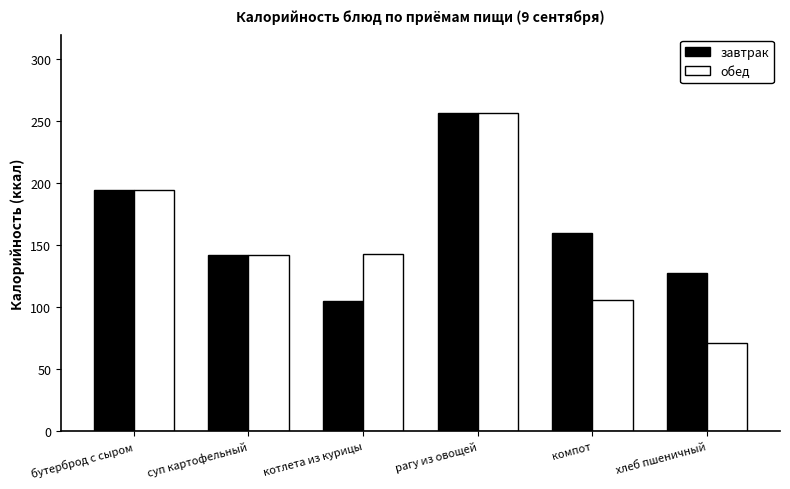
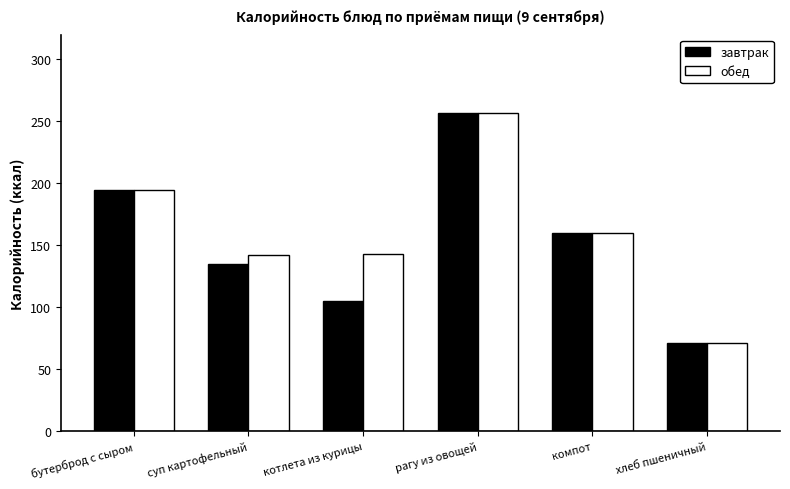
  {
    "завтрак": {
      "бутерброд с сыром": 195,
-     "суп картофельный": 142,
+     "суп картофельный": 135,
      "котлета из курицы": 105,
      "рагу из овощей": 257,
      "компот": 160,
-     "хлеб пшеничный": 128
+     "хлеб пшеничный": 71
    },
    "обед": {
      "бутерброд с сыром": 195,
      "суп картофельный": 142,
      "котлета из курицы": 143,
      "рагу из овощей": 257,
-     "компот": 106,
+     "компот": 160,
      "хлеб пшеничный": 71
    }
  }
